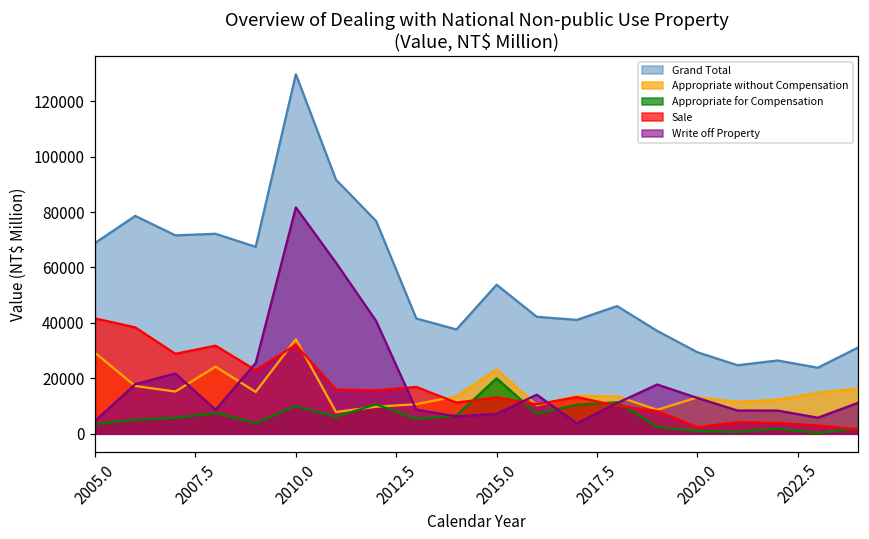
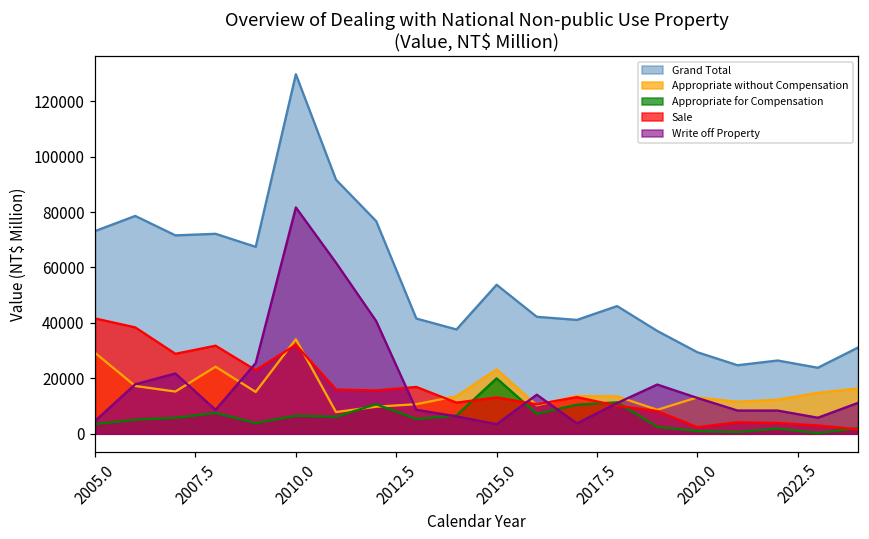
  {
    "Grand Total": {
-     "2005.0": 69000,
+     "2005.0": 73000,
      "2010.0": 130000,
      "2015.0": 54000,
      "2020.0": 29000
    },
    "Appropriate without Compensation": {
      "2005.0": 29000,
      "2010.0": 34000,
      "2015.0": 23000
    },
    "Appropriate for Compensation": {
      "2005.0": 3000,
-     "2010.0": 10000,
+     "2010.0": 7000,
      "2015.0": 20000,
      "2020.0": 1000
    },
    "Sale": {
      "2005.0": 42000,
      "2010.0": 32000,
      "2015.0": 13000,
      "2020.0": 2000
    },
    "Write off Property": {
      "2005.0": 5000,
      "2010.0": 82000,
-     "2015.0": 7000
+     "2015.0": 3000
    }
  }
